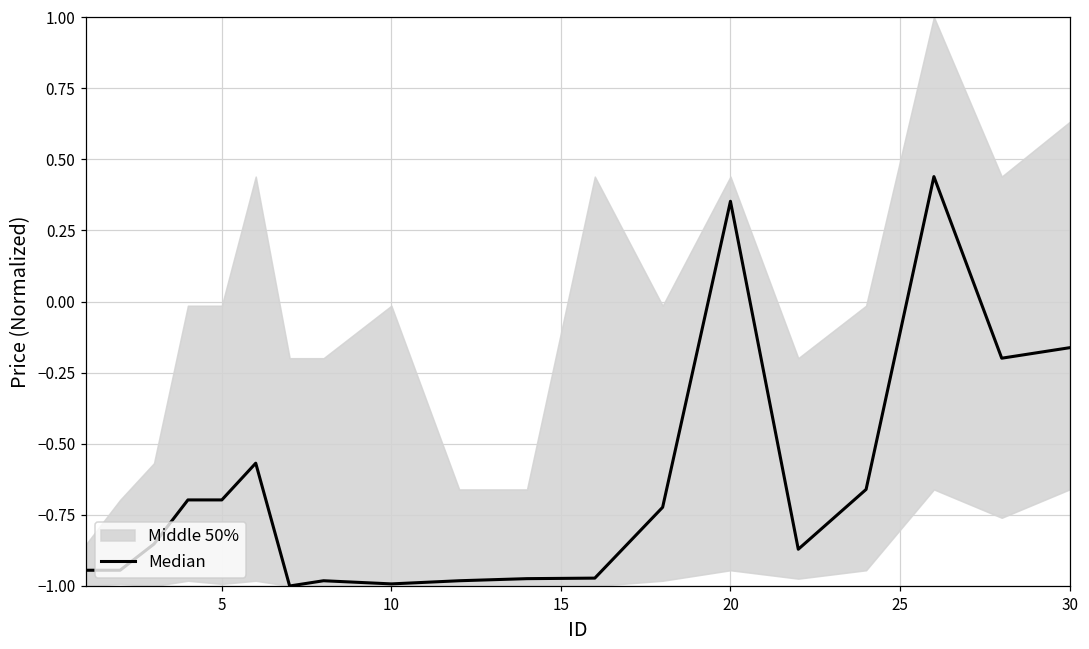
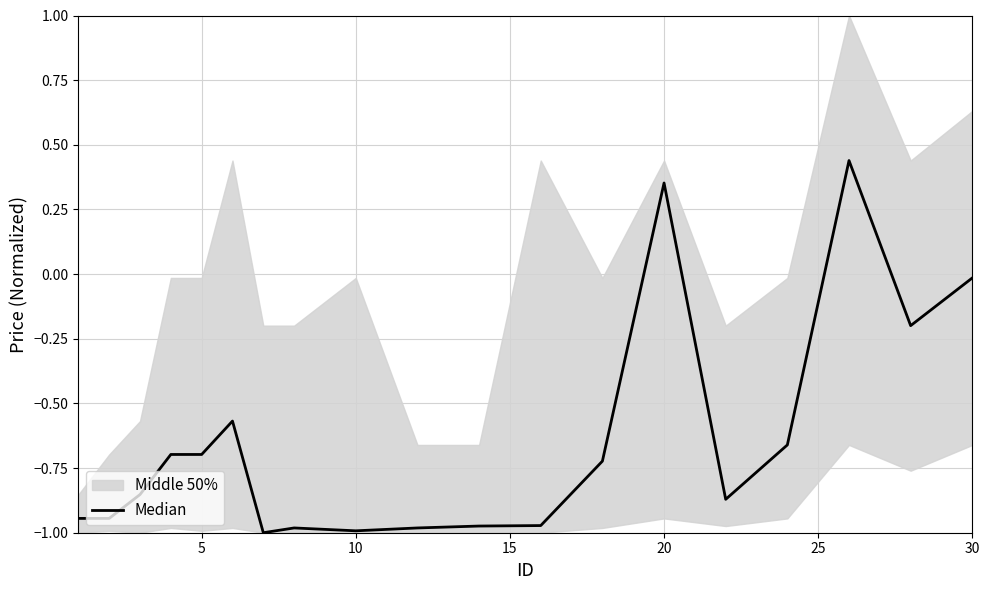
  {
    "Median": {
      "5": -0.70,
      "10": -0.99,
      "20": 0.35,
-     "30": -0.16
+     "30": -0.01
    }
  }
